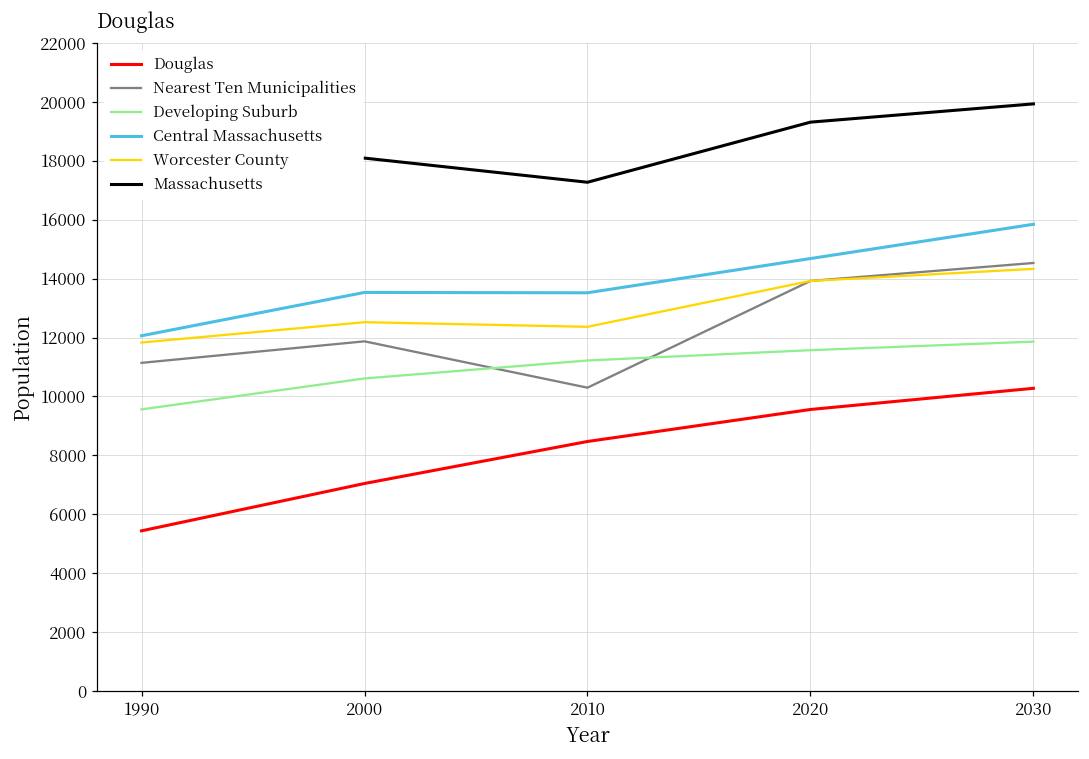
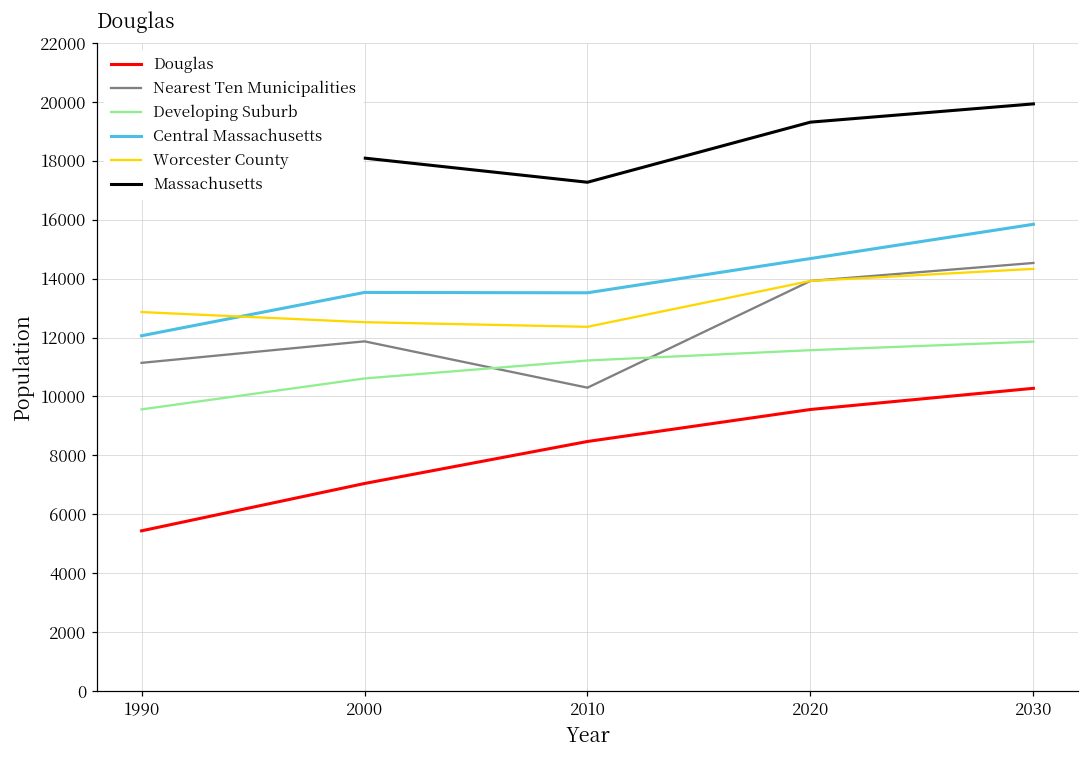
  {
    "Douglas": {
      "1990": 5400,
      "2000": 7000,
      "2010": 8500,
      "2020": 9600,
      "2030": 10300
    },
    "Nearest Ten Municipalities": {
      "1990": 11100,
      "2000": 11900,
      "2010": 10300,
      "2030": 14500
    },
    "Developing Suburb": {
      "1990": 9600,
      "2000": 10600,
      "2010": 11200,
      "2020": 11600,
      "2030": 11900
    },
    "Central Massachusetts": {
      "1990": 12100,
      "2000": 13500,
      "2010": 13500,
      "2020": 14700,
      "2030": 15800
    },
    "Worcester County": {
-     "1990": 11800,
+     "1990": 12900,
      "2000": 12500,
      "2010": 12400,
      "2030": 14300
    },
    "Massachusetts": {
      "2000": 18100,
      "2010": 17300,
      "2020": 19300,
      "2030": 19900
    }
  }
